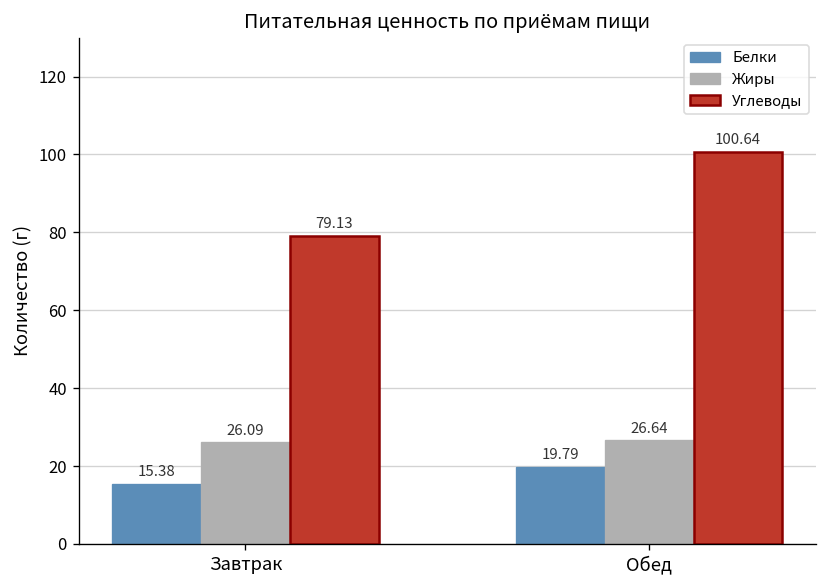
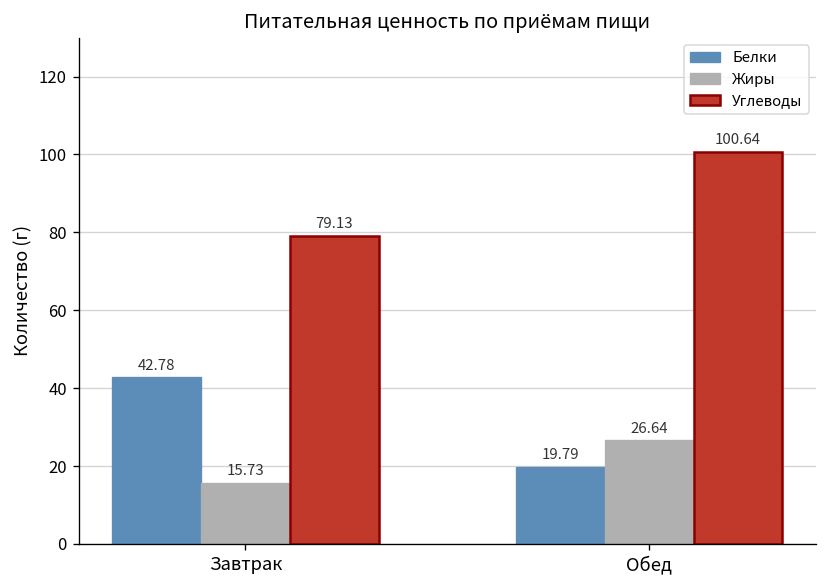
  {
    "Белки": {
-     "Завтрак": 15.38,
+     "Завтрак": 42.78,
      "Обед": 19.79
    },
    "Жиры": {
-     "Завтрак": 26.09,
+     "Завтрак": 15.73,
      "Обед": 26.64
    },
    "Углеводы": {
      "Завтрак": 79.13,
      "Обед": 100.64
    }
  }
